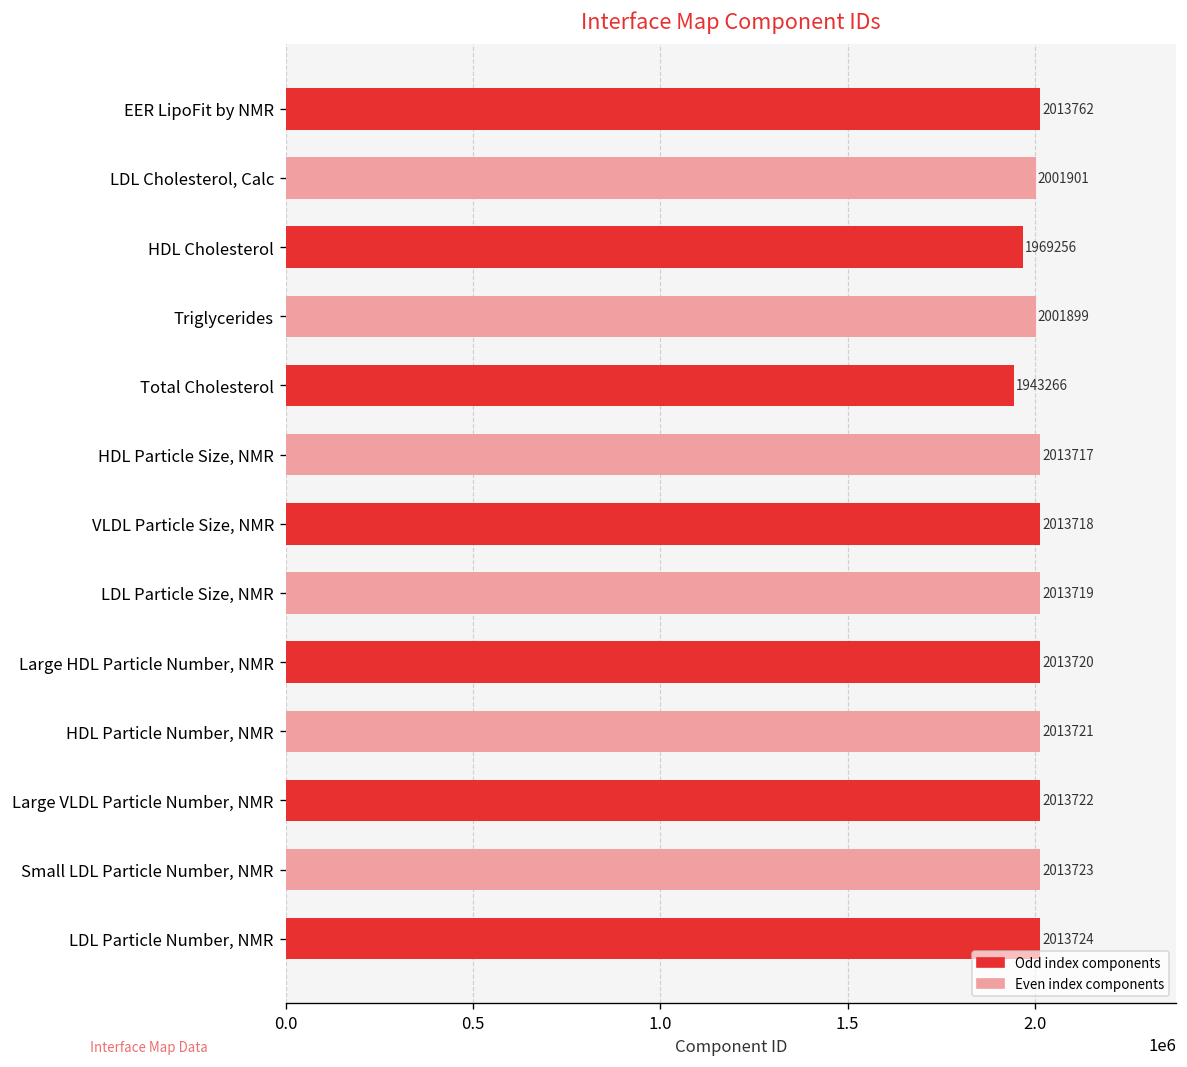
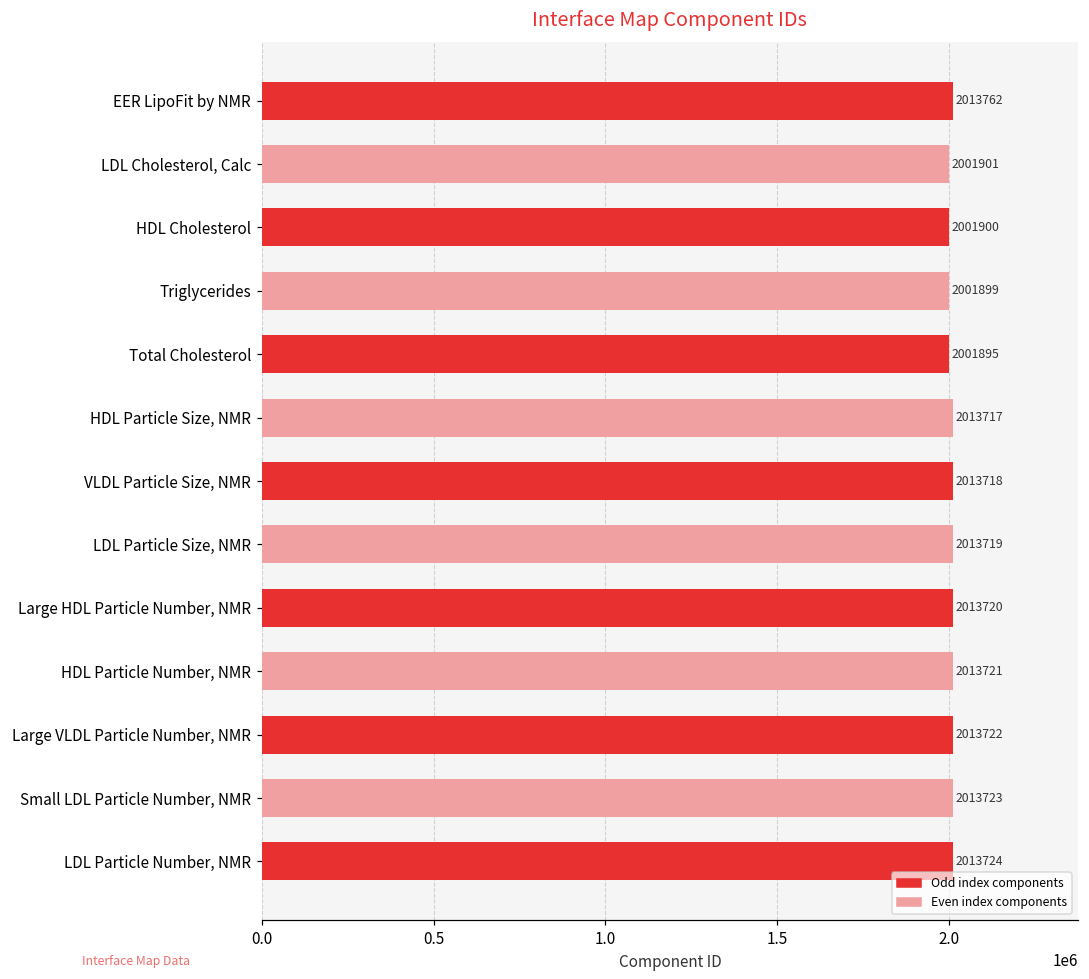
  {
    "EER LipoFit by NMR": 2013762,
    "LDL Cholesterol, Calc": 2001901,
-   "HDL Cholesterol": 1969256,
+   "HDL Cholesterol": 2001900,
    "Triglycerides": 2001899,
-   "Total Cholesterol": 1943266,
+   "Total Cholesterol": 2001895,
    "HDL Particle Size, NMR": 2013717,
    "VLDL Particle Size, NMR": 2013718,
    "LDL Particle Size, NMR": 2013719,
    "Large HDL Particle Number, NMR": 2013720,
    "HDL Particle Number, NMR": 2013721,
    "Large VLDL Particle Number, NMR": 2013722,
    "Small LDL Particle Number, NMR": 2013723,
    "LDL Particle Number, NMR": 2013724
  }
